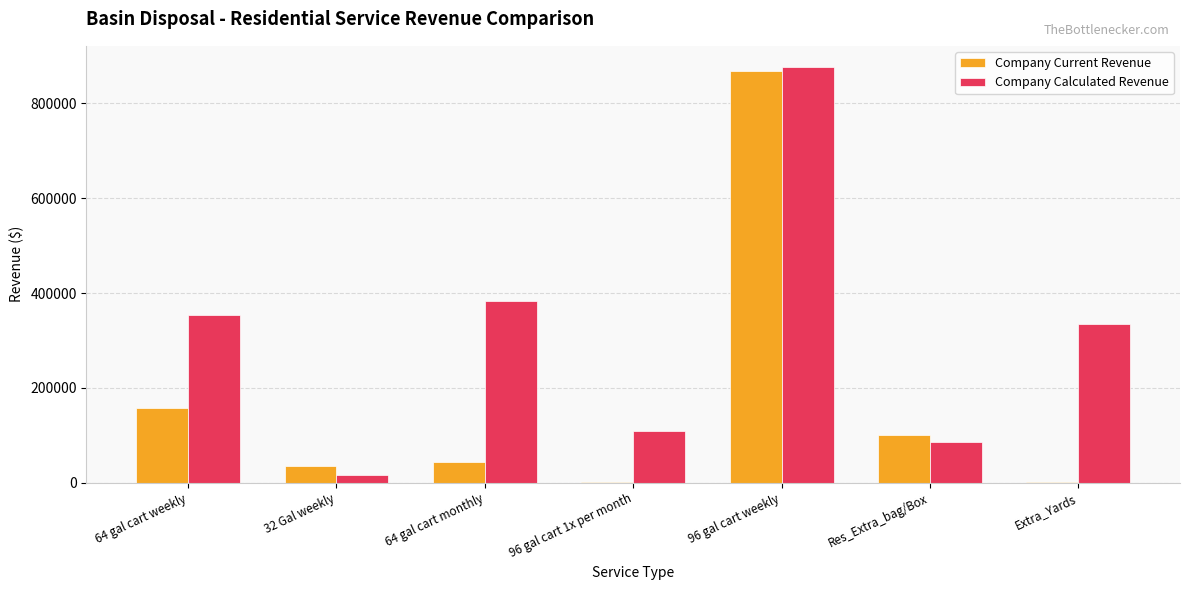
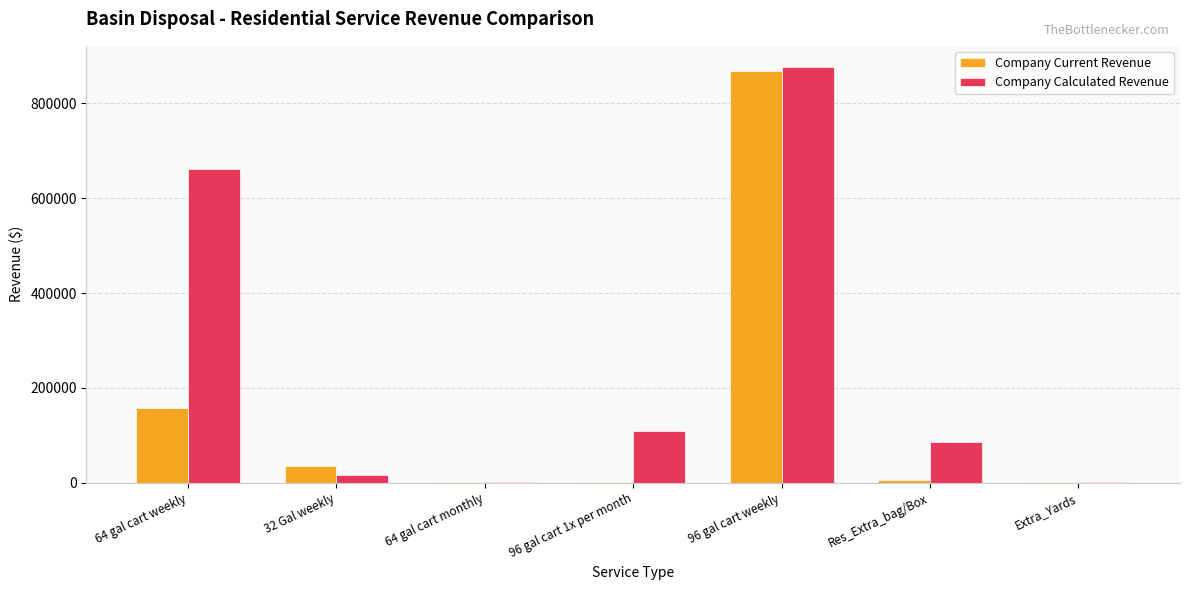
  {
    "Company Current Revenue": {
      "64 gal cart weekly": 160000,
      "32 Gal weekly": 30000,
-     "64 gal cart monthly": 40000,
+     "64 gal cart monthly": 0,
      "96 gal cart weekly": 870000,
-     "Res_Extra_bag/Box": 100000
+     "Res_Extra_bag/Box": 0
    },
    "Company Calculated Revenue": {
-     "64 gal cart weekly": 350000,
+     "64 gal cart weekly": 660000,
      "32 Gal weekly": 20000,
-     "64 gal cart monthly": 380000,
+     "64 gal cart monthly": 0,
      "96 gal cart 1x per month": 110000,
      "96 gal cart weekly": 880000,
      "Res_Extra_bag/Box": 90000,
-     "Extra_Yards": 340000
+     "Extra_Yards": 0
    }
  }
